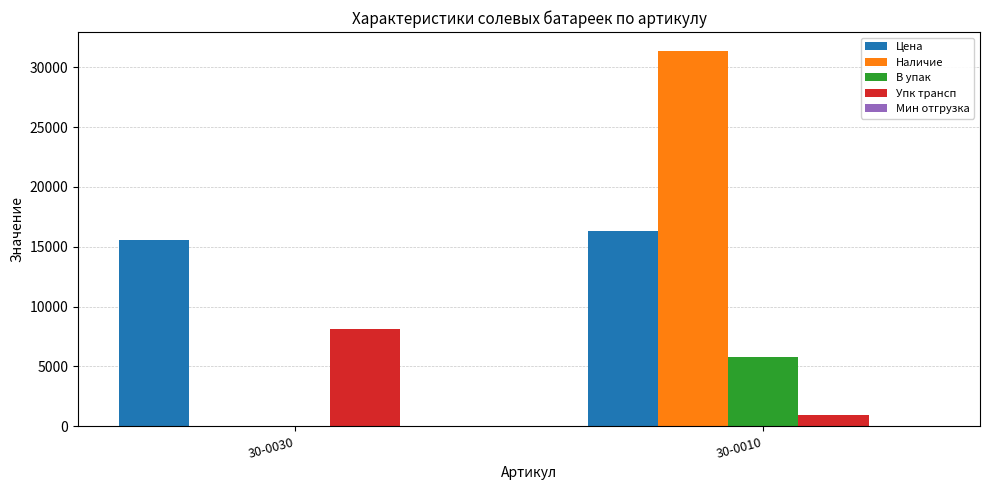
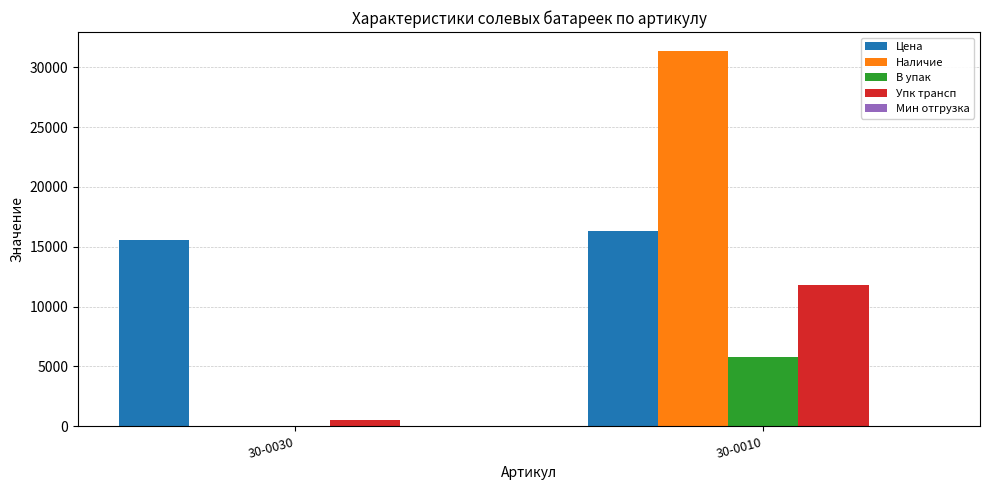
  {
    "Цена": {
      "30-0030": 15600,
      "30-0010": 16300
    },
    "Наличие": {
      "30-0030": 0,
      "30-0010": 31400
    },
    "В упак": {
      "30-0010": 5800
    },
    "Упк трансп": {
-     "30-0030": 8100,
-     "30-0010": 1000
+     "30-0030": 500,
+     "30-0010": 11800
    }
  }
